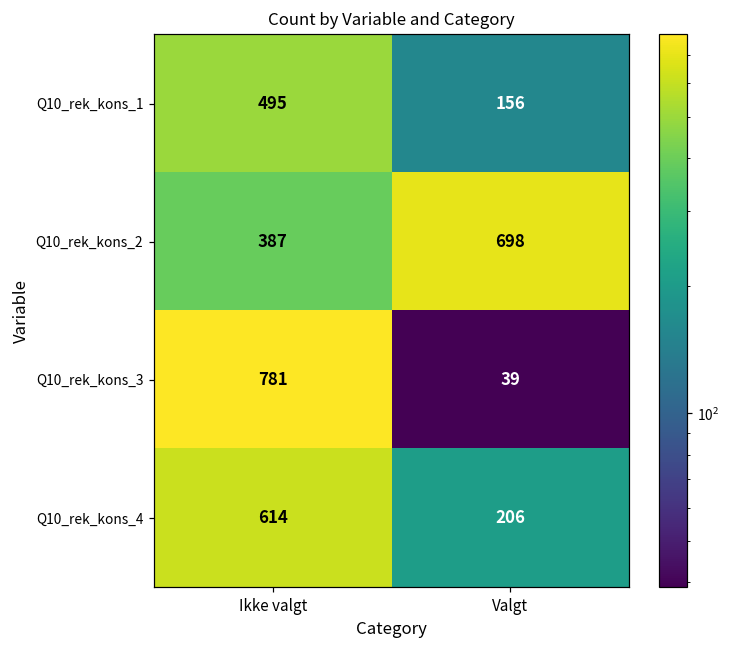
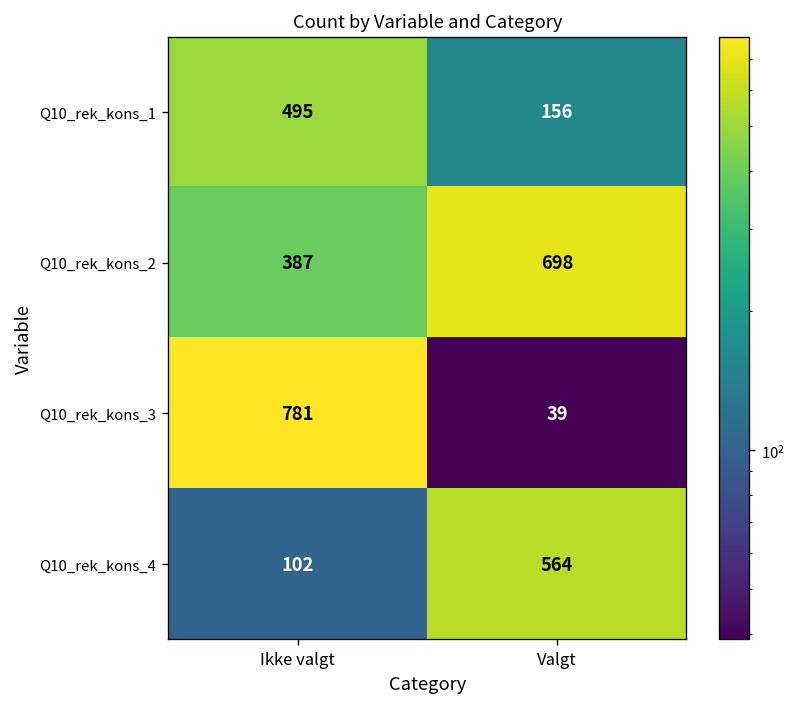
  {
    "Q10_rek_kons_4": {
-     "Ikke valgt": 614,
-     "Valgt": 206
+     "Ikke valgt": 102,
+     "Valgt": 564
    }
  }
